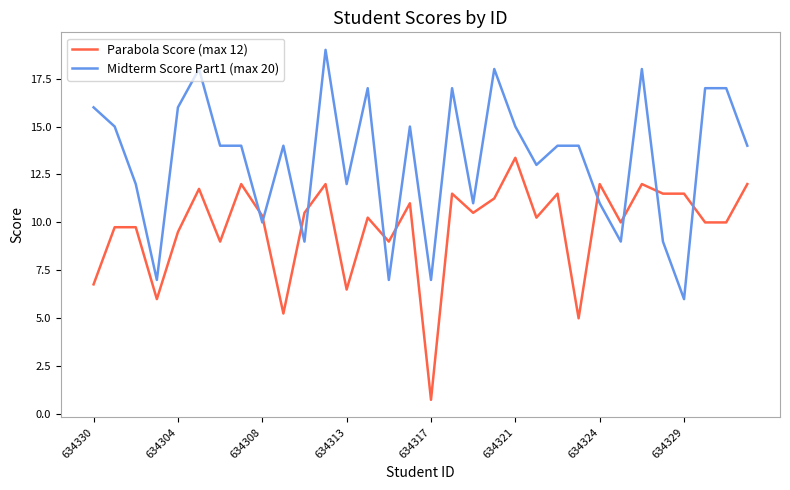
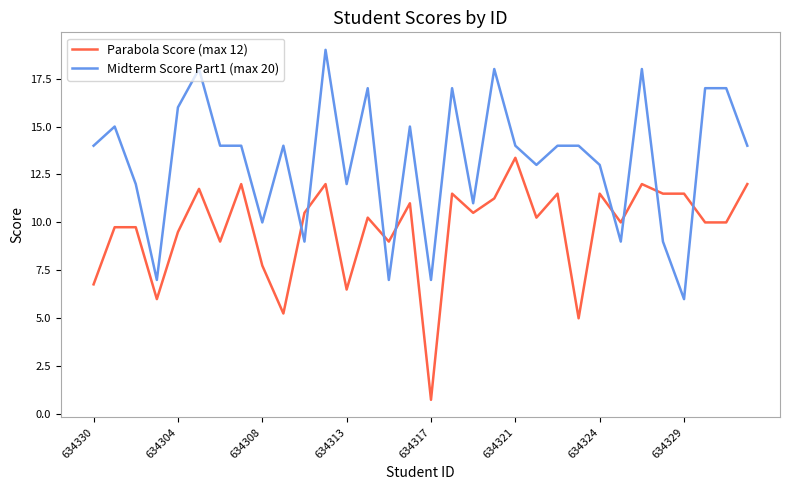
  {
    "Parabola Score (max 12)": {
      "634330": 6.8,
      "634304": 9.5,
-     "634308": 10.3,
+     "634308": 7.8,
      "634313": 6.5,
      "634317": 0.8,
      "634321": 13.4,
-     "634324": 12.0,
+     "634324": 11.5,
      "634329": 11.5
    },
    "Midterm Score Part1 (max 20)": {
-     "634330": 16,
+     "634330": 14,
      "634304": 16,
      "634308": 10,
      "634313": 12,
      "634317": 7,
-     "634321": 15,
-     "634324": 11,
+     "634321": 14,
+     "634324": 13,
      "634329": 6
    }
  }
